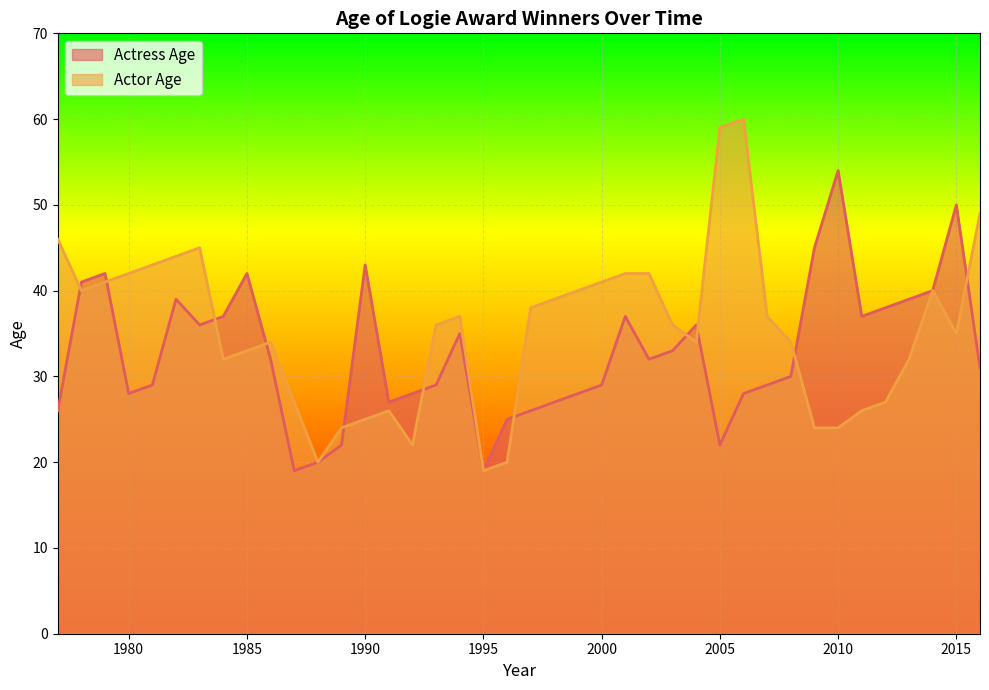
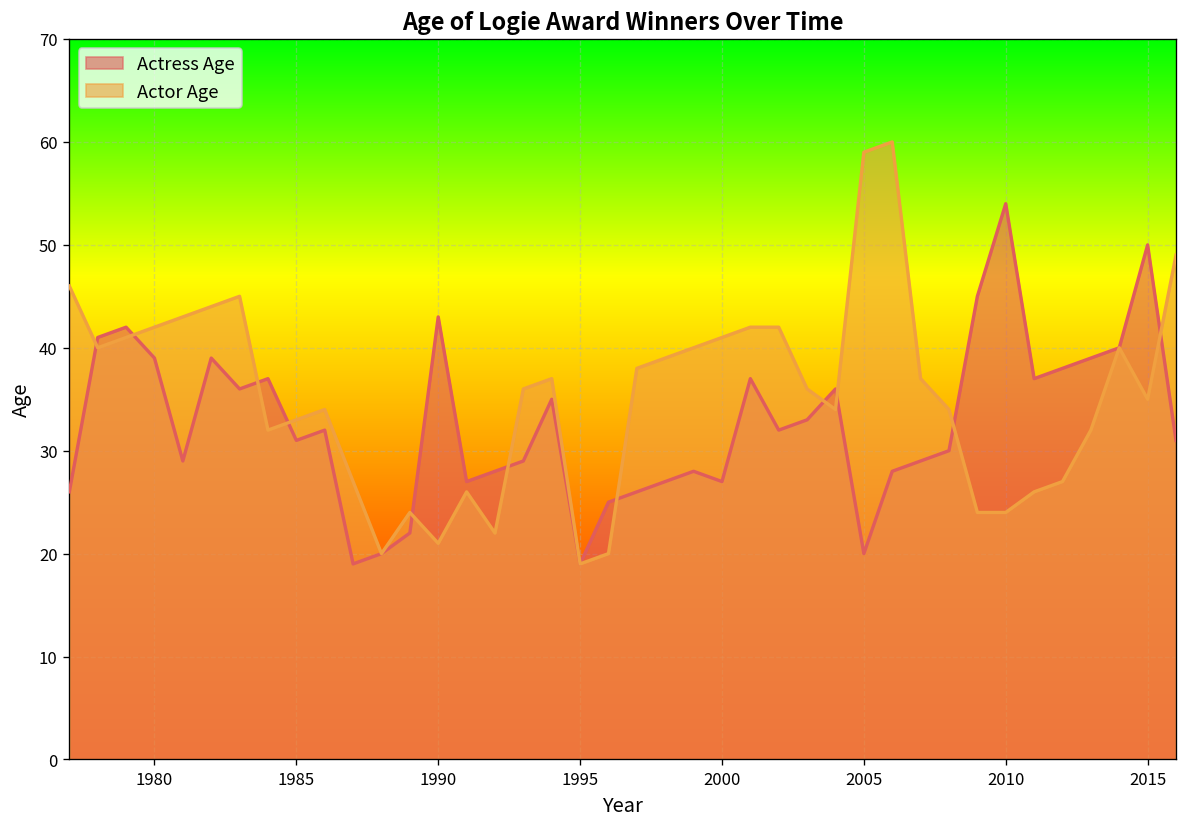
  {
    "Actress Age": {
-     "1980": 28,
-     "1985": 42,
+     "1980": 39,
+     "1985": 31,
      "1990": 43,
-     "2000": 29,
-     "2005": 22,
+     "2000": 27,
+     "2005": 20,
      "2010": 54,
      "2015": 50
    },
    "Actor Age": {
      "1980": 42,
      "1985": 33,
-     "1990": 25,
+     "1990": 21,
      "2000": 41,
      "2005": 59,
      "2010": 24,
      "2015": 35
    }
  }
